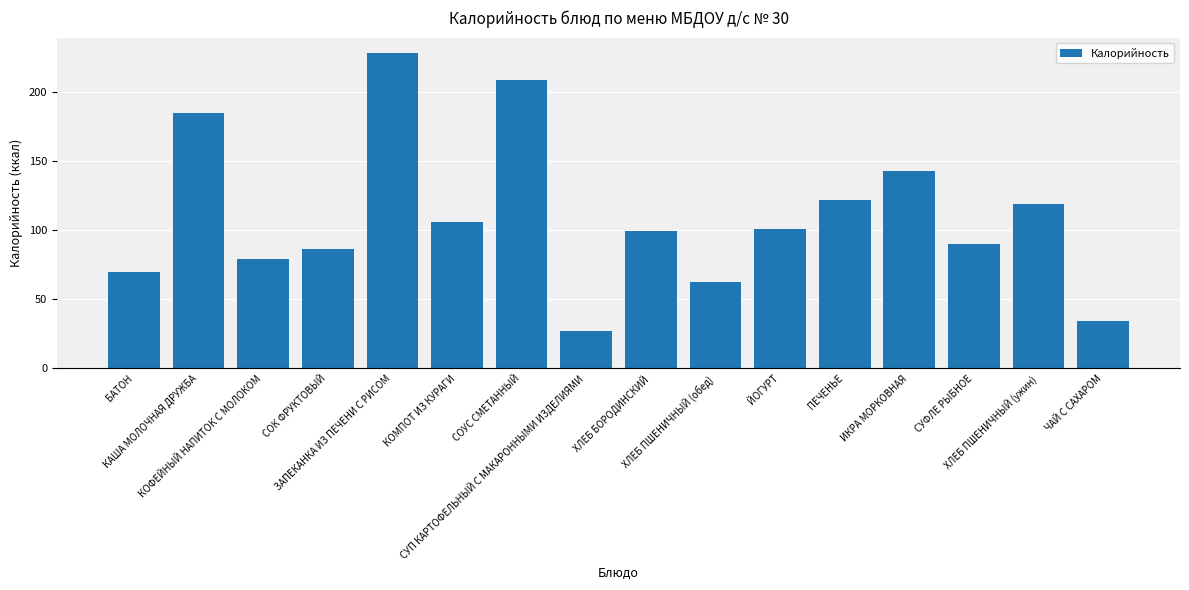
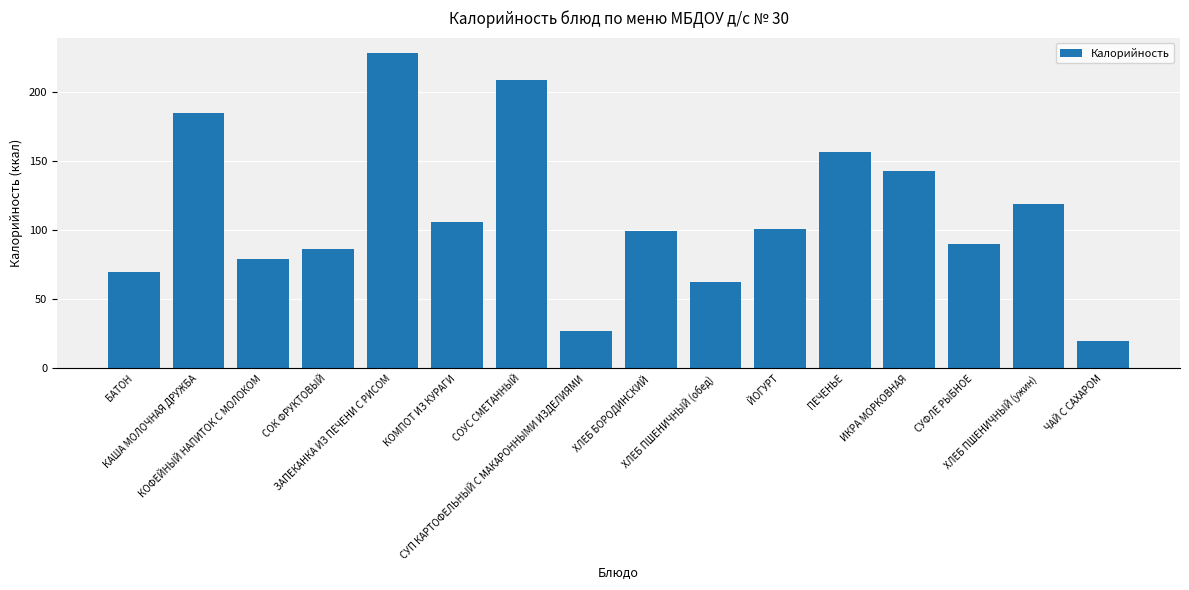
  {
    "БАТОН": 70,
    "КАША МОЛОЧНАЯ ДРУЖБА": 185,
    "КОФЕЙНЫЙ НАПИТОК С МОЛОКОМ": 79,
    "СОК ФРУКТОВЫЙ": 86,
    "ЗАПЕКАНКА ИЗ ПЕЧЕНИ С РИСОМ": 228,
    "КОМПОТ ИЗ КУРАГИ": 106,
    "СОУС СМЕТАННЫЙ": 208,
    "СУП КАРТОФЕЛЬНЫЙ С МАКАРОННЫМИ ИЗДЕЛИЯМИ": 27,
    "ХЛЕБ БОРОДИНСКИЙ": 99,
    "ХЛЕБ ПШЕНИЧНЫЙ (обед)": 63,
    "ЙОГУРТ": 101,
-   "ПЕЧЕНЬЕ": 122,
+   "ПЕЧЕНЬЕ": 157,
    "ИКРА МОРКОВНАЯ": 143,
    "СУФЛЕ РЫБНОЕ": 90,
    "ХЛЕБ ПШЕНИЧНЫЙ (ужин)": 119,
-   "ЧАЙ С САХАРОМ": 34
+   "ЧАЙ С САХАРОМ": 20
  }
